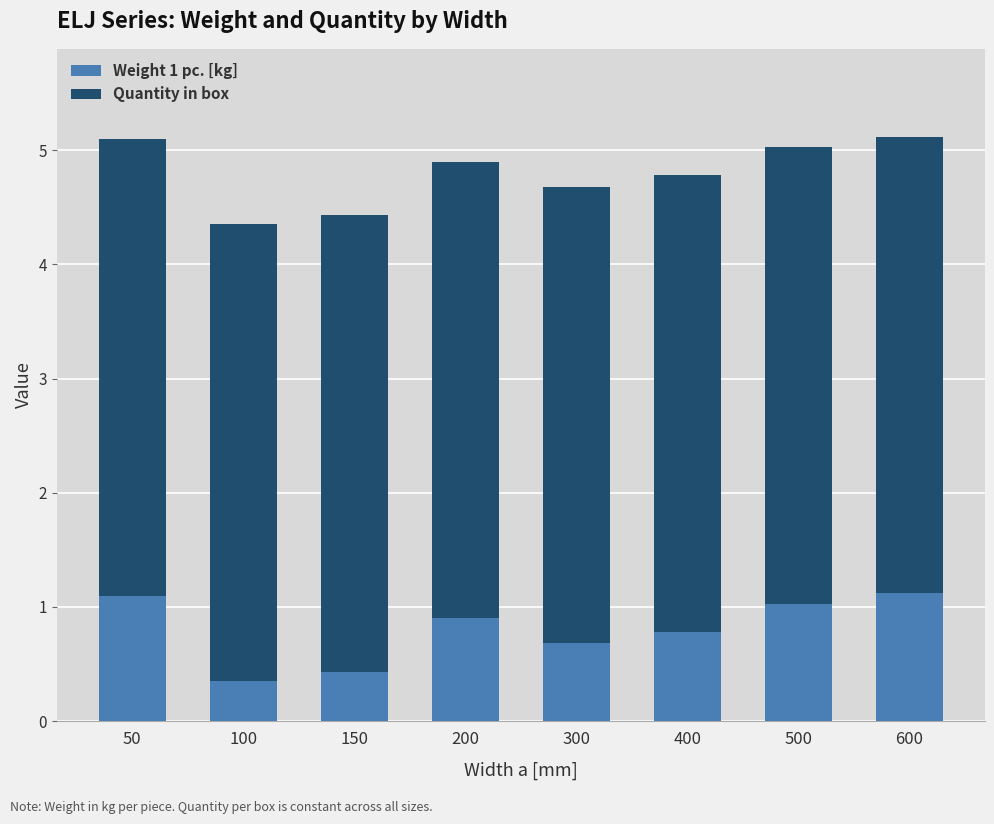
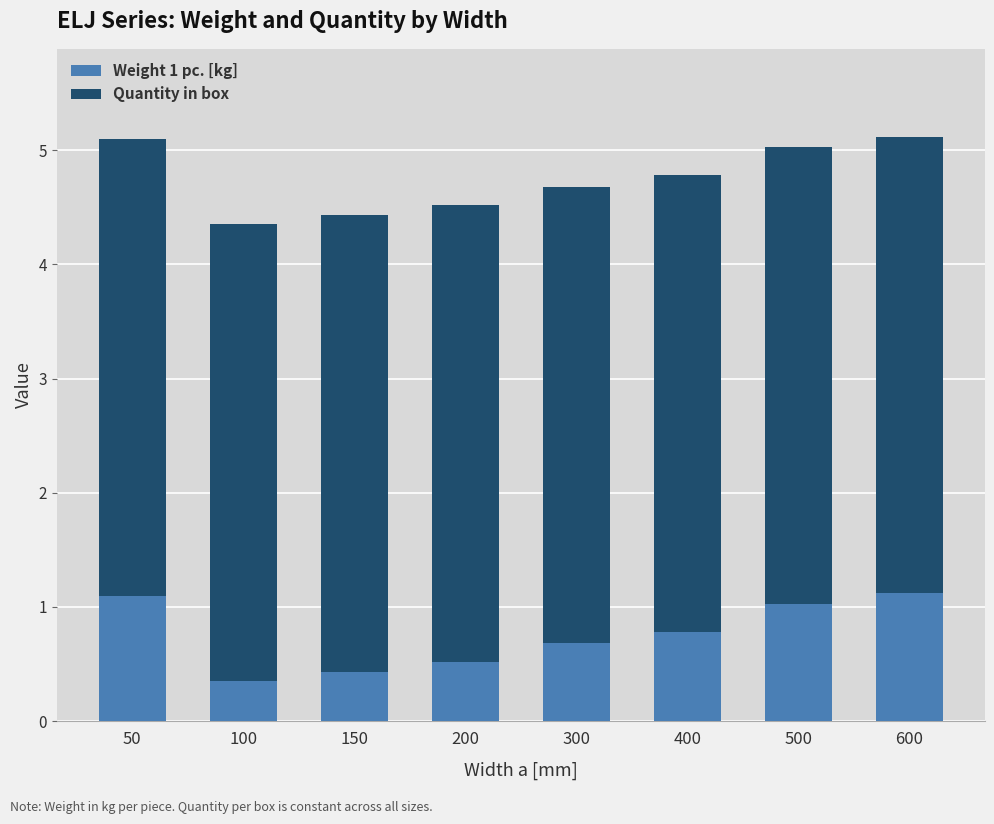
  {
    "Weight 1 pc. [kg]": {
      "50": 1.10,
      "100": 0.35,
      "150": 0.43,
-     "200": 0.90,
+     "200": 0.52,
      "300": 0.68,
      "400": 0.78,
      "500": 1.03,
      "600": 1.12
    },
    "Quantity in box": {
      "50": 4.00,
      "100": 4.00,
      "150": 4.00,
      "200": 4.00,
      "300": 4.00,
      "400": 4.00,
      "500": 4.00,
      "600": 4.00
    }
  }
